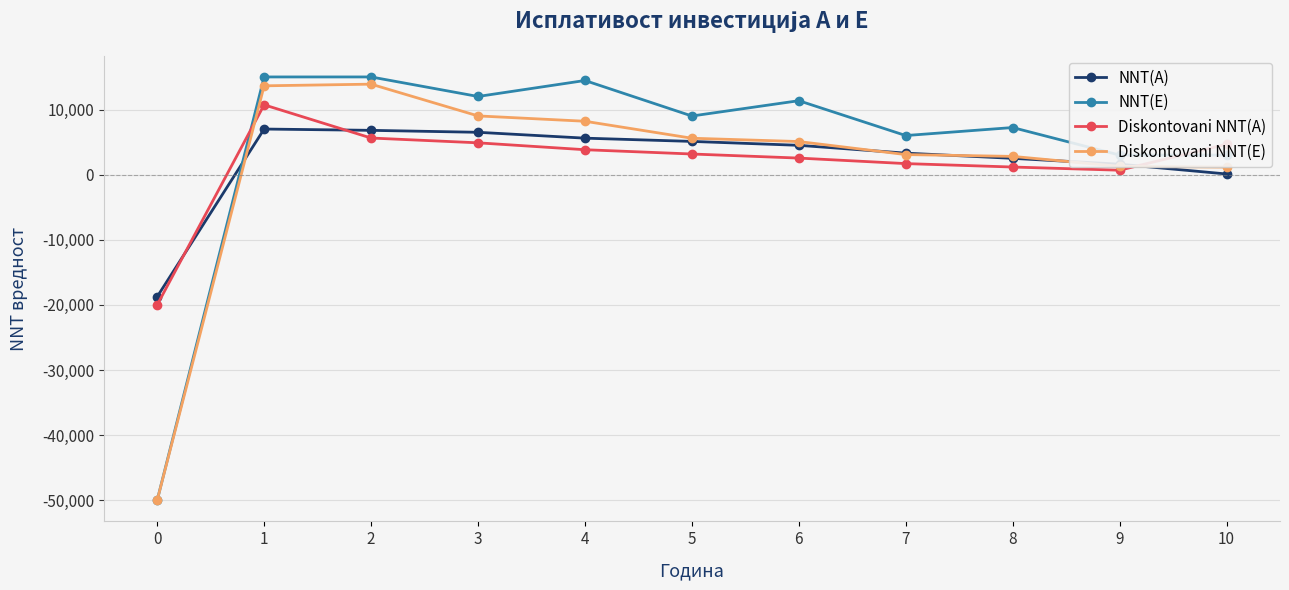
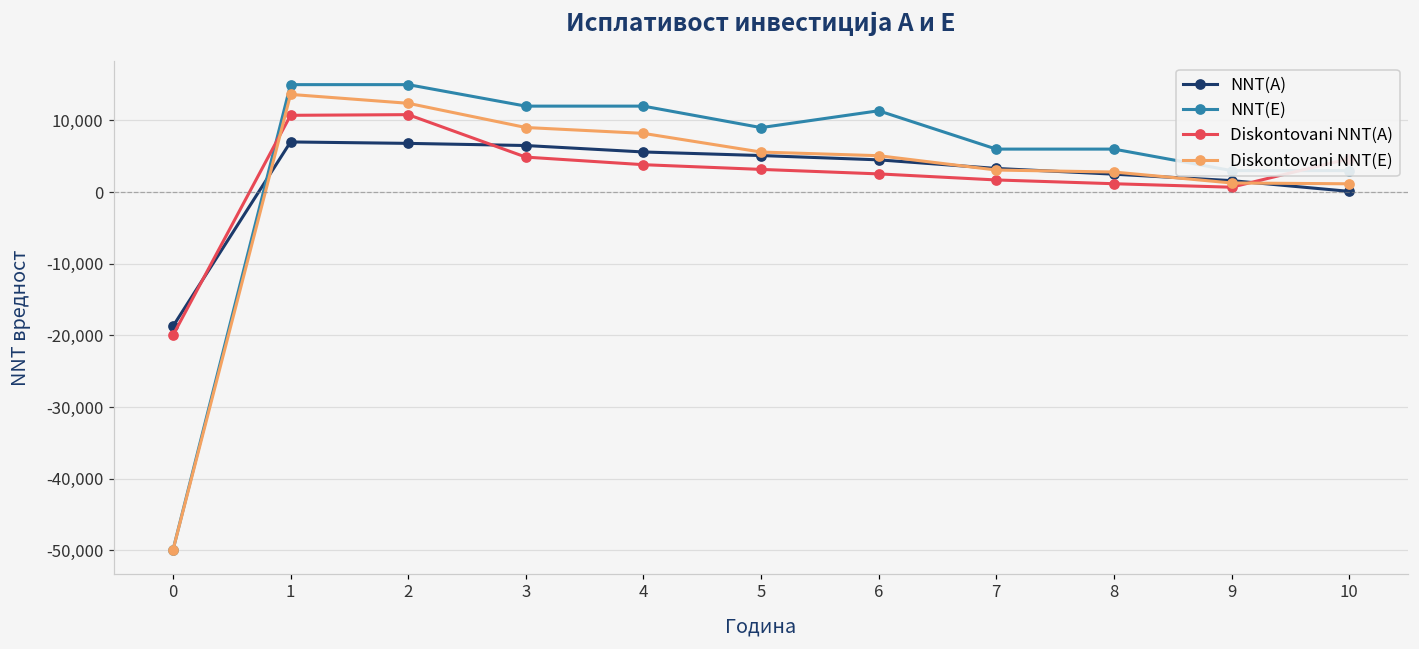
  {
    "NNT(A)": {
      "0": "-19,000",
      "1": "7,000",
      "2": "7,000",
      "3": "7,000",
      "4": "6,000",
      "5": "5,000",
      "6": "5,000",
      "10": "0"
    },
    "NNT(E)": {
      "1": "15,000",
      "2": "15,000",
      "3": "12,000",
-     "4": "14,000",
+     "4": "12,000",
      "5": "9,000",
      "6": "11,000",
      "7": "6,000",
-     "8": "7,000"
+     "8": "6,000"
    },
    "Diskontovani NNT(A)": {
      "0": "-20,000",
      "1": "11,000",
-     "2": "6,000",
+     "2": "11,000",
      "3": "5,000",
      "4": "4,000",
      "5": "3,000",
      "6": "3,000",
      "7": "2,000",
      "8": "1,000",
      "9": "1,000"
    },
    "Diskontovani NNT(E)": {
      "1": "14,000",
-     "2": "14,000",
+     "2": "12,000",
      "3": "9,000",
      "4": "8,000",
      "5": "6,000",
      "6": "5,000",
      "10": "1,000"
    }
  }
